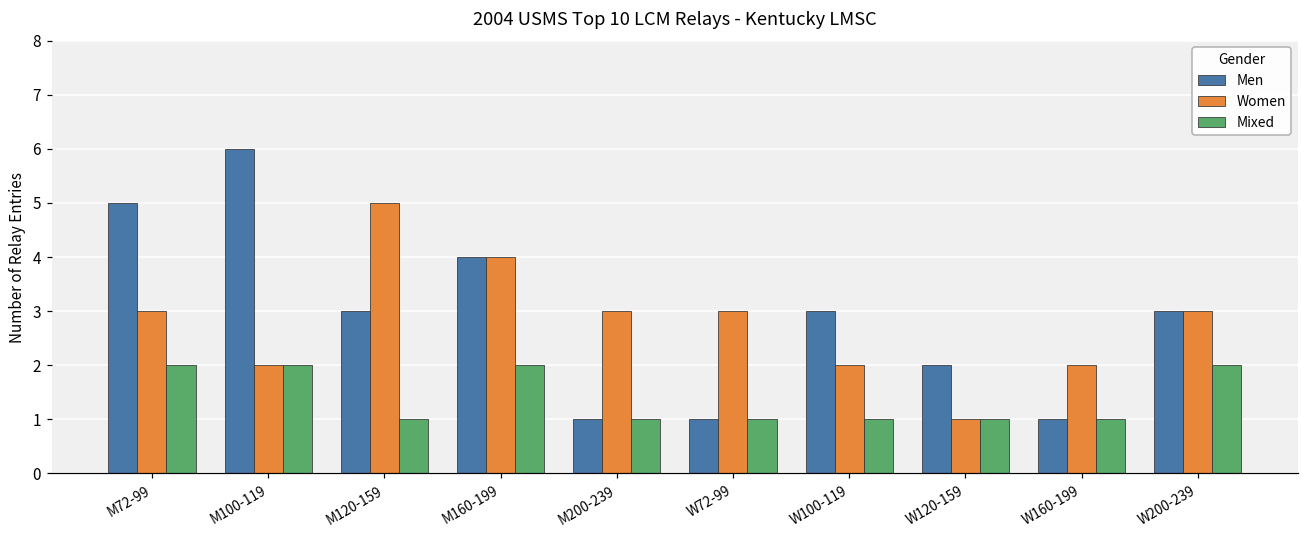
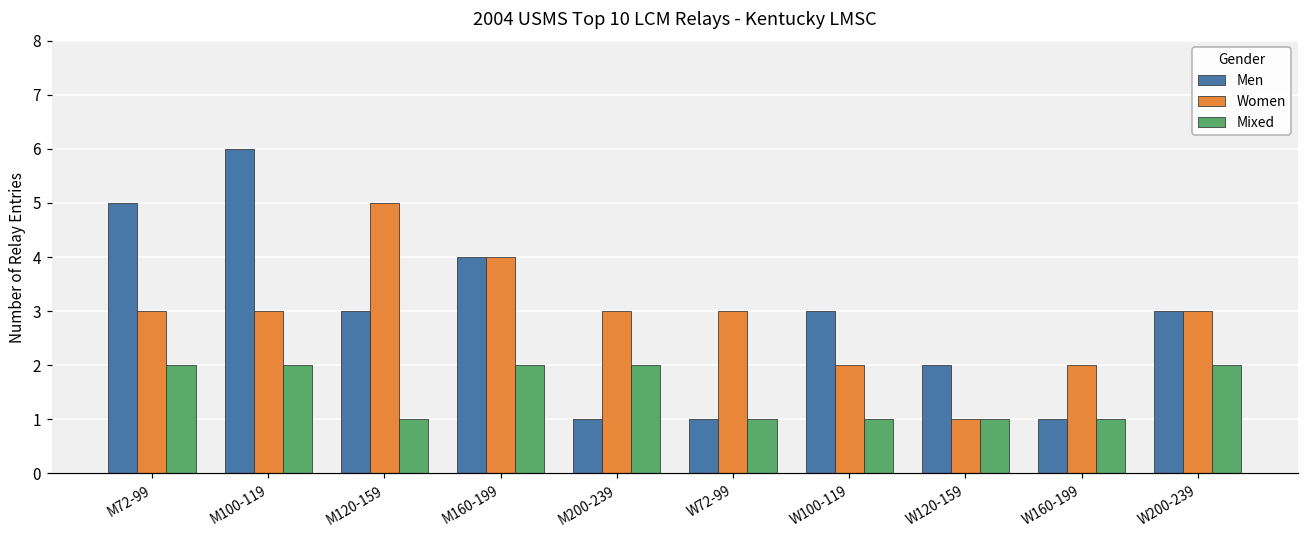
  {
    "Men": {
      "M72-99": 5,
      "M100-119": 6,
      "M120-159": 3,
      "M160-199": 4,
      "M200-239": 1,
      "W72-99": 1,
      "W100-119": 3,
      "W120-159": 2,
      "W160-199": 1,
      "W200-239": 3
    },
    "Women": {
      "M72-99": 3,
-     "M100-119": 2,
+     "M100-119": 3,
      "M120-159": 5,
      "M160-199": 4,
      "M200-239": 3,
      "W72-99": 3,
      "W100-119": 2,
      "W120-159": 1,
      "W160-199": 2,
      "W200-239": 3
    },
    "Mixed": {
      "M72-99": 2,
      "M100-119": 2,
      "M120-159": 1,
      "M160-199": 2,
-     "M200-239": 1,
+     "M200-239": 2,
      "W72-99": 1,
      "W100-119": 1,
      "W120-159": 1,
      "W160-199": 1,
      "W200-239": 2
    }
  }
